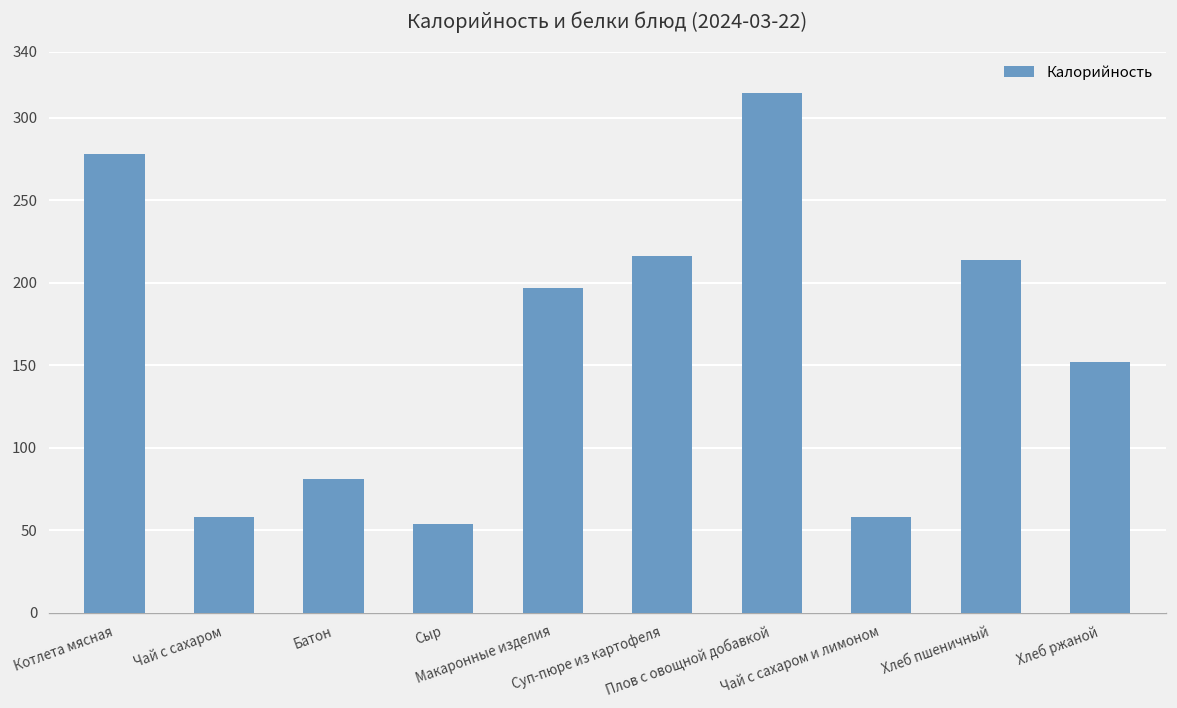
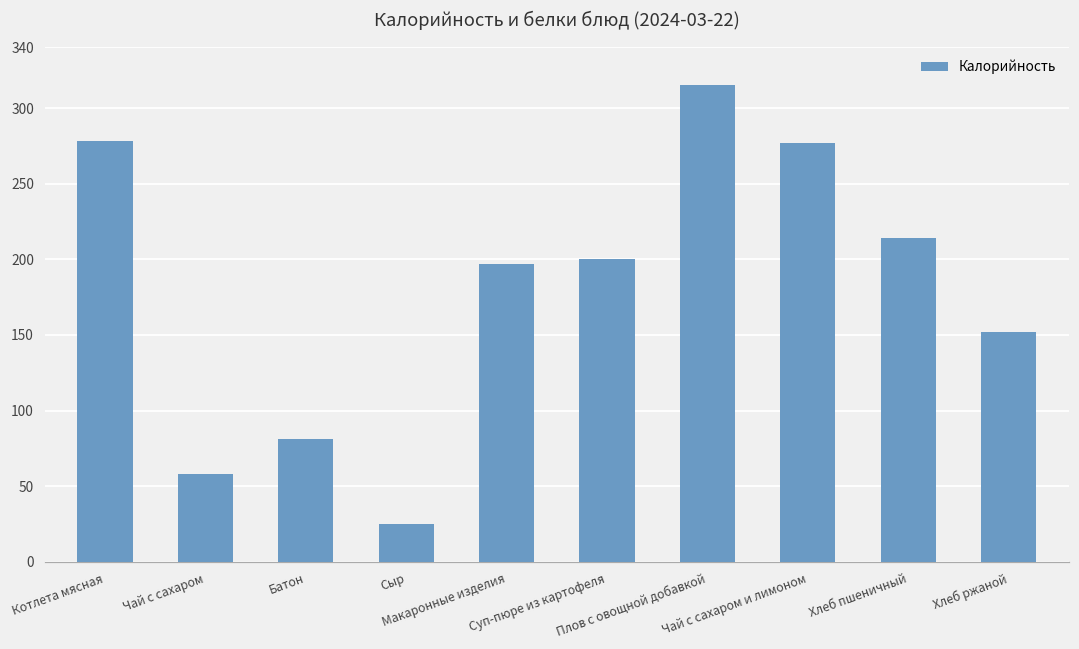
  {
    "Котлета мясная": 278,
    "Чай с сахаром": 58,
    "Батон": 81,
-   "Сыр": 54,
+   "Сыр": 25,
    "Макаронные изделия": 197,
-   "Суп-пюре из картофеля": 216,
+   "Суп-пюре из картофеля": 200,
    "Плов с овощной добавкой": 315,
-   "Чай с сахаром и лимоном": 58,
+   "Чай с сахаром и лимоном": 277,
    "Хлеб пшеничный": 214,
    "Хлеб ржаной": 152
  }
